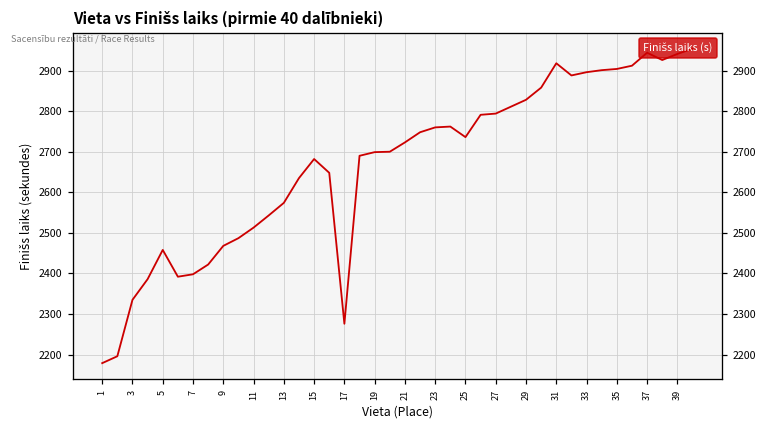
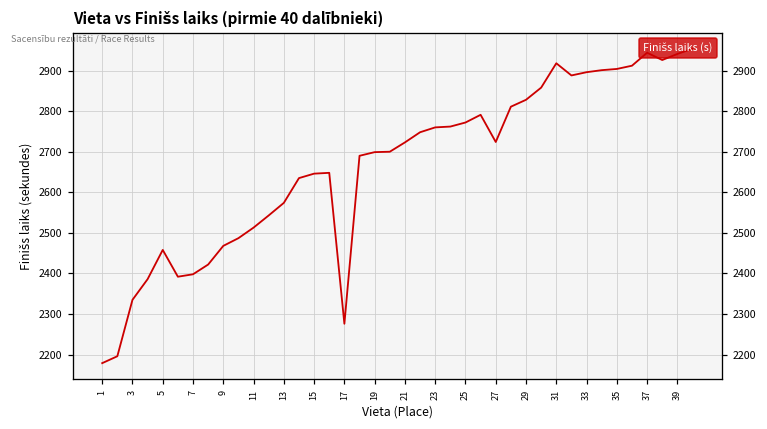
  {
    "1": 2180,
    "3": 2340,
    "5": 2460,
    "7": 2400,
    "9": 2470,
    "11": 2510,
    "13": 2570,
-   "15": 2680,
+   "15": 2650,
    "17": 2280,
    "19": 2700,
    "21": 2720,
    "23": 2760,
-   "25": 2740,
-   "27": 2790,
+   "25": 2770,
+   "27": 2720,
    "29": 2830,
    "31": 2920,
    "33": 2900,
    "35": 2900
  }
